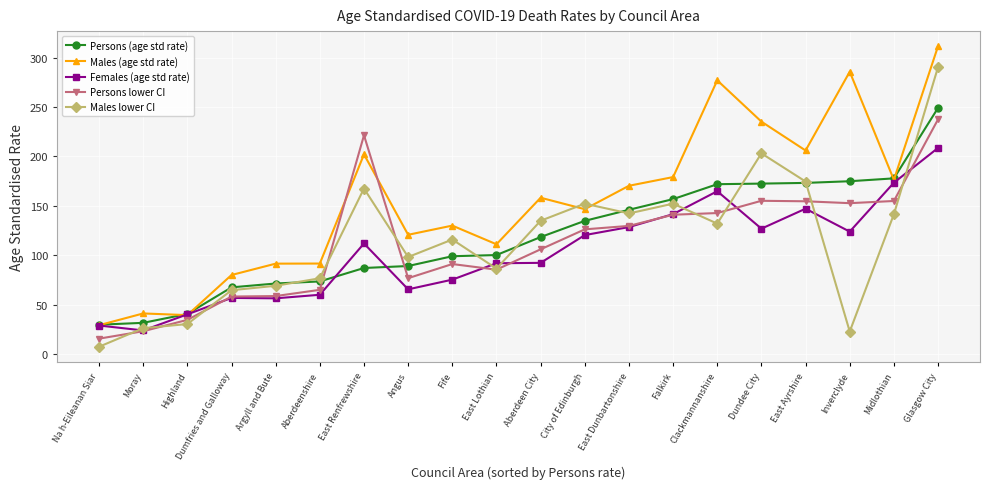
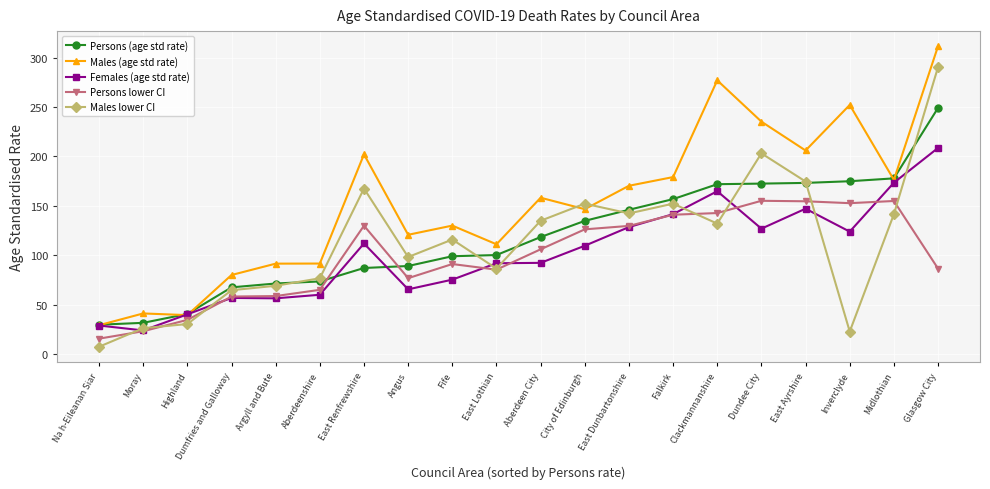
  {
    "Persons (age std rate)": {
      "Moray": 30,
      "Dumfries and Galloway": 70,
      "Aberdeenshire": 70,
      "East Renfrewshire": 90,
      "Angus": 90,
      "Fife": 100,
      "East Lothian": 100,
      "Aberdeen City": 120,
      "City of Edinburgh": 130,
      "East Dunbartonshire": 150,
      "Falkirk": 160,
      "Clackmannanshire": 170,
      "Dundee City": 170,
      "Inverclyde": 170,
      "Glasgow City": 250
    },
    "Males (age std rate)": {
      "Moray": 40,
      "Dumfries and Galloway": 80,
      "Argyll and Bute": 90,
      "Aberdeenshire": 90,
      "East Renfrewshire": 200,
      "Angus": 120,
      "Fife": 130,
      "East Lothian": 110,
      "Aberdeen City": 160,
      "City of Edinburgh": 150,
      "East Dunbartonshire": 170,
      "Falkirk": 180,
      "Clackmannanshire": 280,
      "Dundee City": 240,
      "East Ayrshire": 210,
-     "Inverclyde": 290,
+     "Inverclyde": 250,
      "Glasgow City": 310
    },
    "Females (age std rate)": {
      "Aberdeenshire": 60,
      "East Renfrewshire": 110,
      "Angus": 70,
      "Fife": 80,
      "East Lothian": 90,
      "Aberdeen City": 90,
-     "City of Edinburgh": 120,
+     "City of Edinburgh": 110,
      "Clackmannanshire": 160,
      "Dundee City": 130,
      "East Ayrshire": 150,
      "Inverclyde": 120,
      "Midlothian": 170,
      "Glasgow City": 210
    },
    "Persons lower CI": {
      "Na h-Eileanan Siar": 20,
      "Highland": 30,
      "Aberdeenshire": 60,
-     "East Renfrewshire": 220,
+     "East Renfrewshire": 130,
      "Angus": 80,
      "Fife": 90,
      "Aberdeen City": 110,
      "City of Edinburgh": 130,
      "Clackmannanshire": 140,
      "Dundee City": 160,
      "East Ayrshire": 150,
      "Inverclyde": 150,
      "Midlothian": 150,
-     "Glasgow City": 240
+     "Glasgow City": 90
    },
    "Males lower CI": {
      "Na h-Eileanan Siar": 10,
      "Highland": 30,
      "Dumfries and Galloway": 60,
      "Aberdeenshire": 80,
      "East Renfrewshire": 170,
      "Angus": 100,
      "Fife": 120,
      "Aberdeen City": 130,
      "City of Edinburgh": 150,
      "East Dunbartonshire": 140,
      "Falkirk": 150,
      "Clackmannanshire": 130,
      "Dundee City": 200,
      "Inverclyde": 20,
      "Midlothian": 140,
      "Glasgow City": 290
    }
  }
